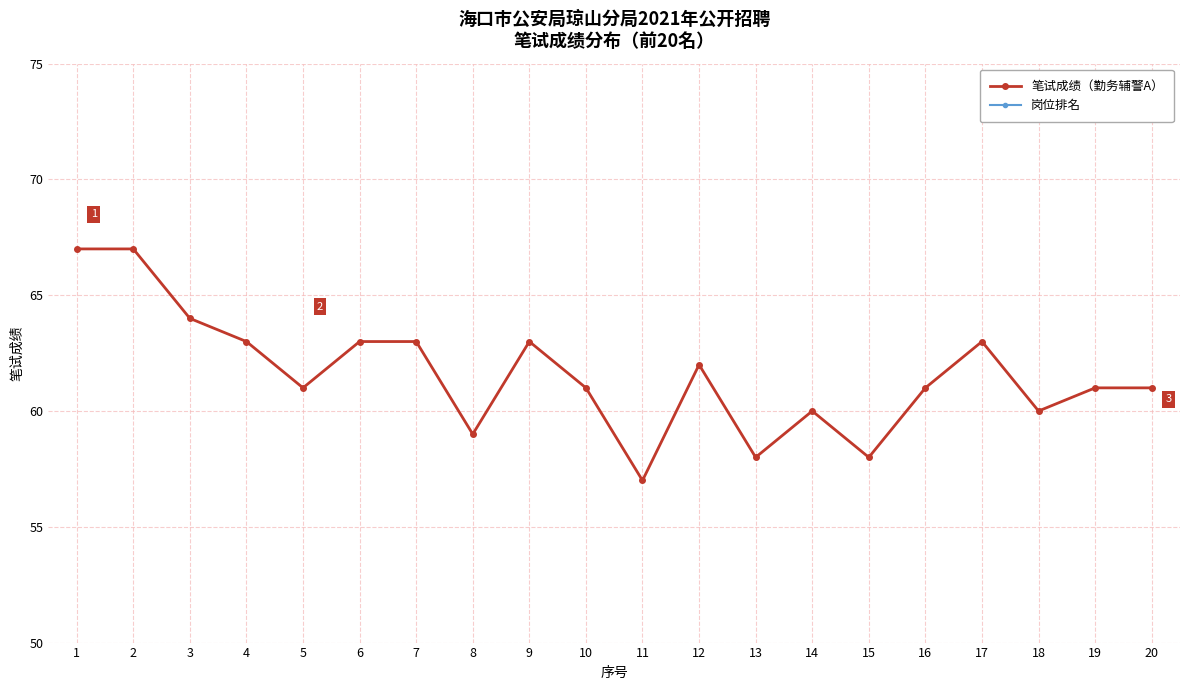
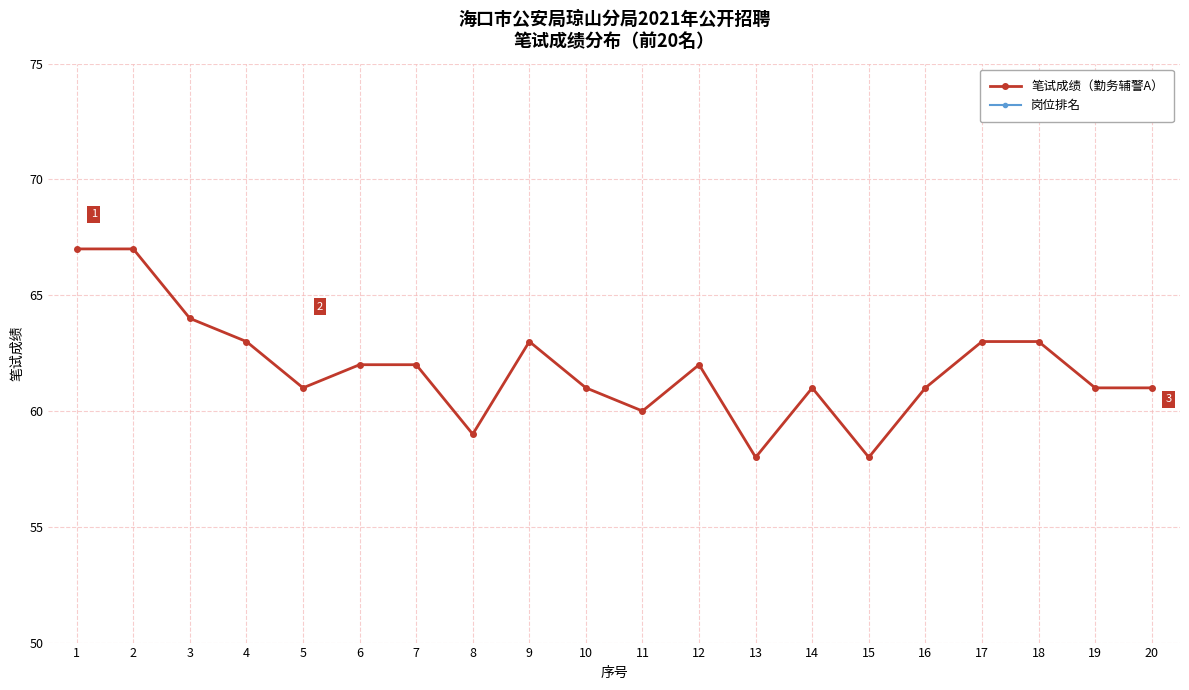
  {
    "笔试成绩（勤务辅警A）": {
      "1": 67,
      "2": 67,
      "3": 64,
      "4": 63,
      "5": 61,
-     "6": 63,
-     "7": 63,
+     "6": 62,
+     "7": 62,
      "8": 59,
      "9": 63,
      "10": 61,
-     "11": 57,
+     "11": 60,
      "12": 62,
      "13": 58,
-     "14": 60,
+     "14": 61,
      "15": 58,
      "16": 61,
      "17": 63,
-     "18": 60,
+     "18": 63,
      "19": 61
    }
  }
